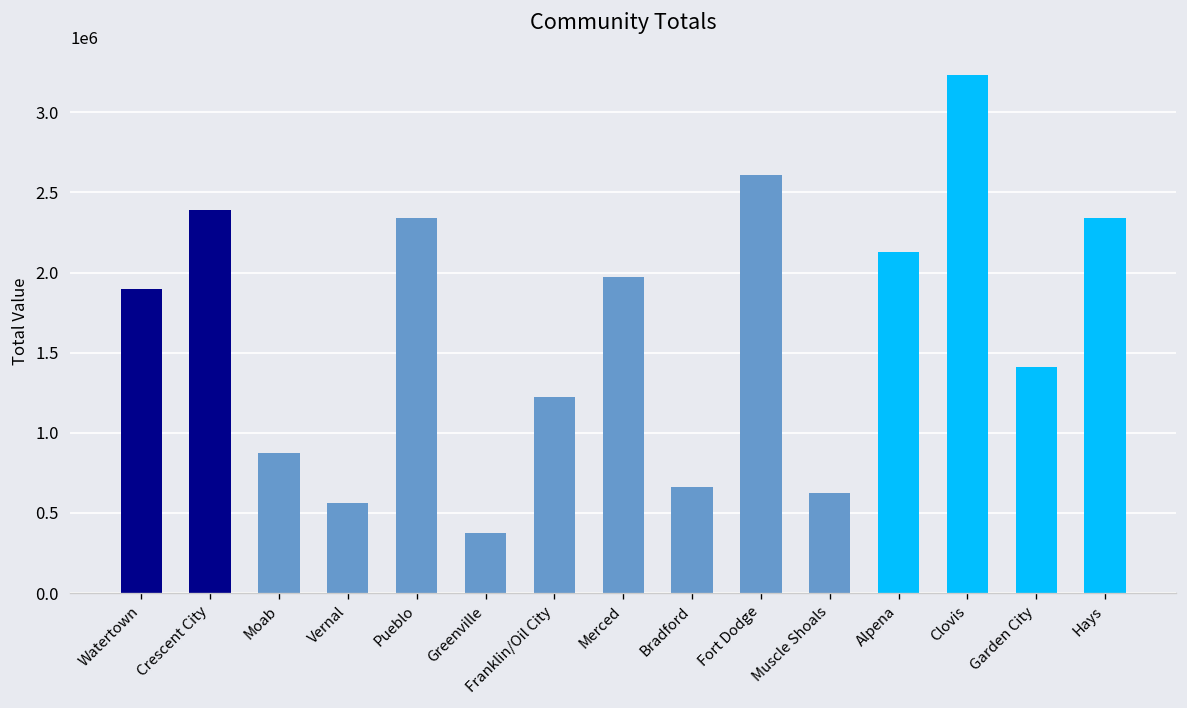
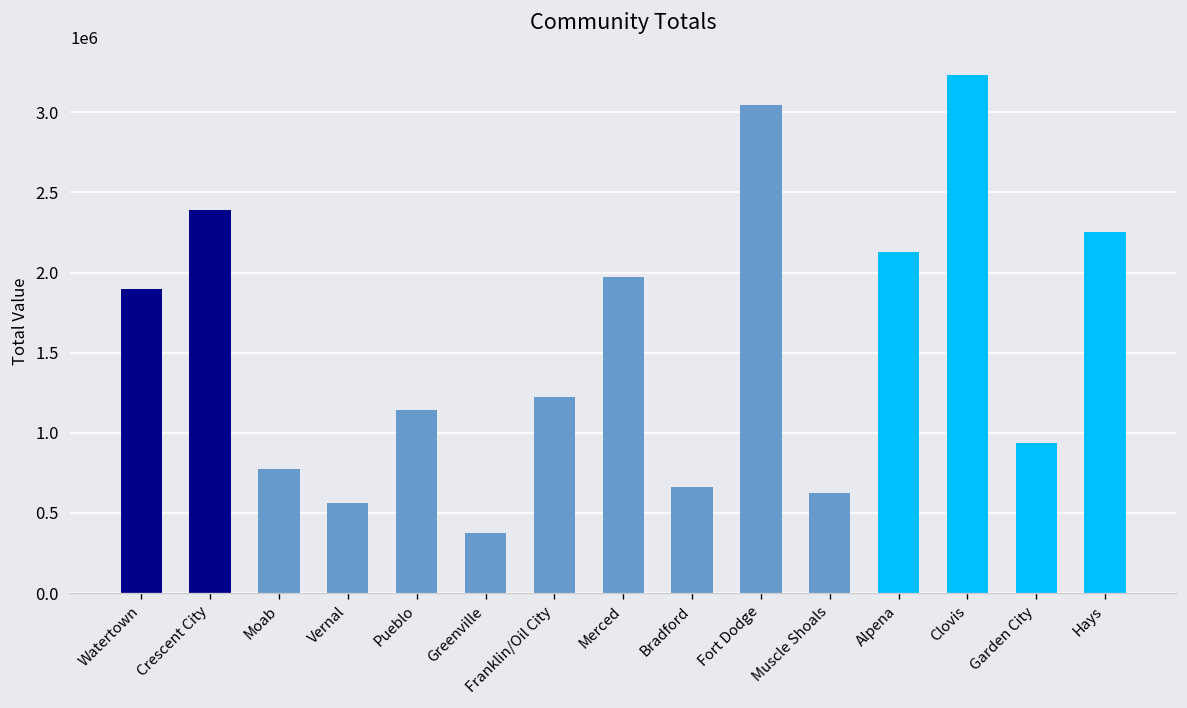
  {
    "Watertown": 1900000,
    "Crescent City": 2390000,
-   "Moab": 870000,
+   "Moab": 770000,
    "Vernal": 560000,
-   "Pueblo": 2340000,
+   "Pueblo": 1140000,
    "Greenville": 380000,
    "Franklin/Oil City": 1220000,
    "Merced": 1970000,
    "Bradford": 660000,
-   "Fort Dodge": 2610000,
+   "Fort Dodge": 3050000,
    "Muscle Shoals": 630000,
    "Alpena": 2130000,
    "Clovis": 3230000,
-   "Garden City": 1410000,
-   "Hays": 2340000
+   "Garden City": 940000,
+   "Hays": 2250000
  }
